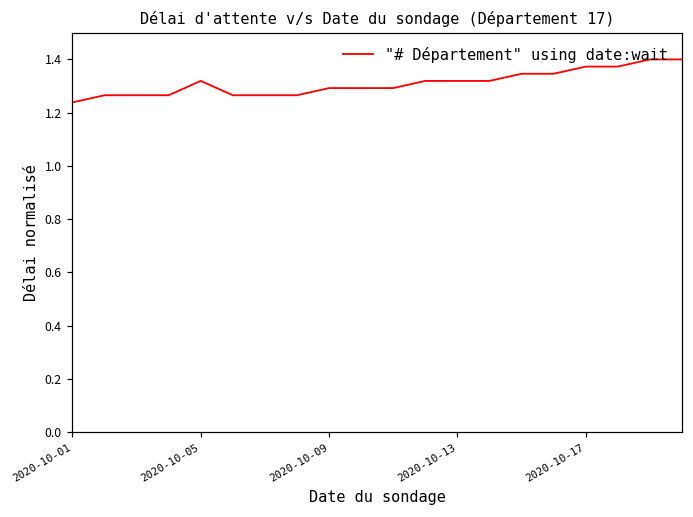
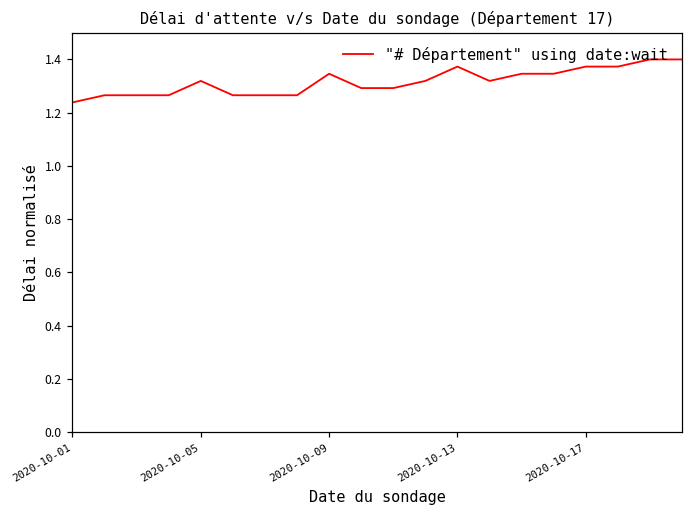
  {
    "2020-10-01": 1.24,
    "2020-10-05": 1.32,
-   "2020-10-09": 1.29,
-   "2020-10-13": 1.32,
+   "2020-10-09": 1.35,
+   "2020-10-13": 1.37,
    "2020-10-17": 1.37
  }
